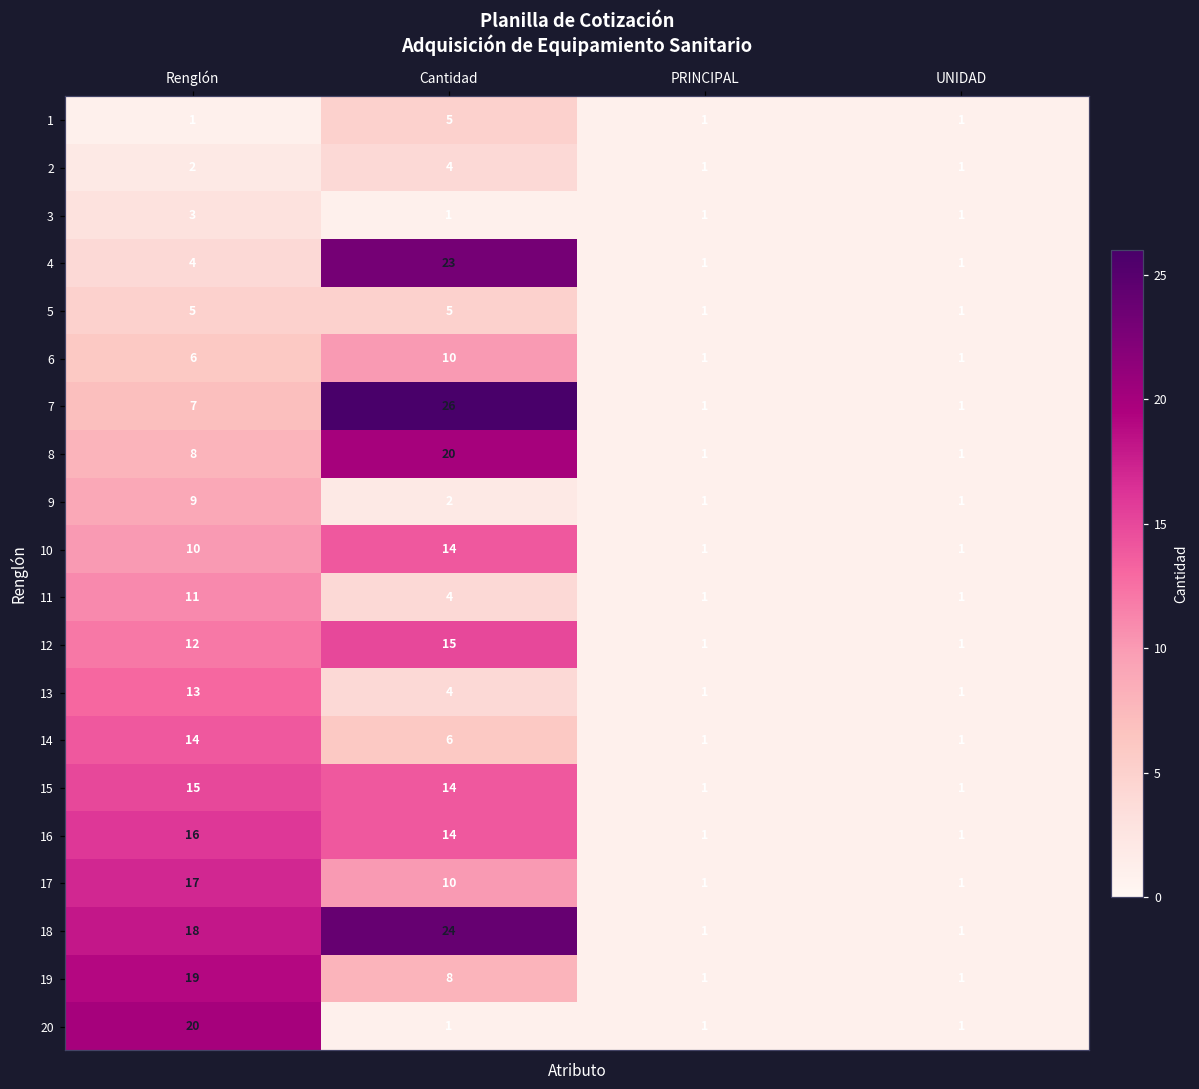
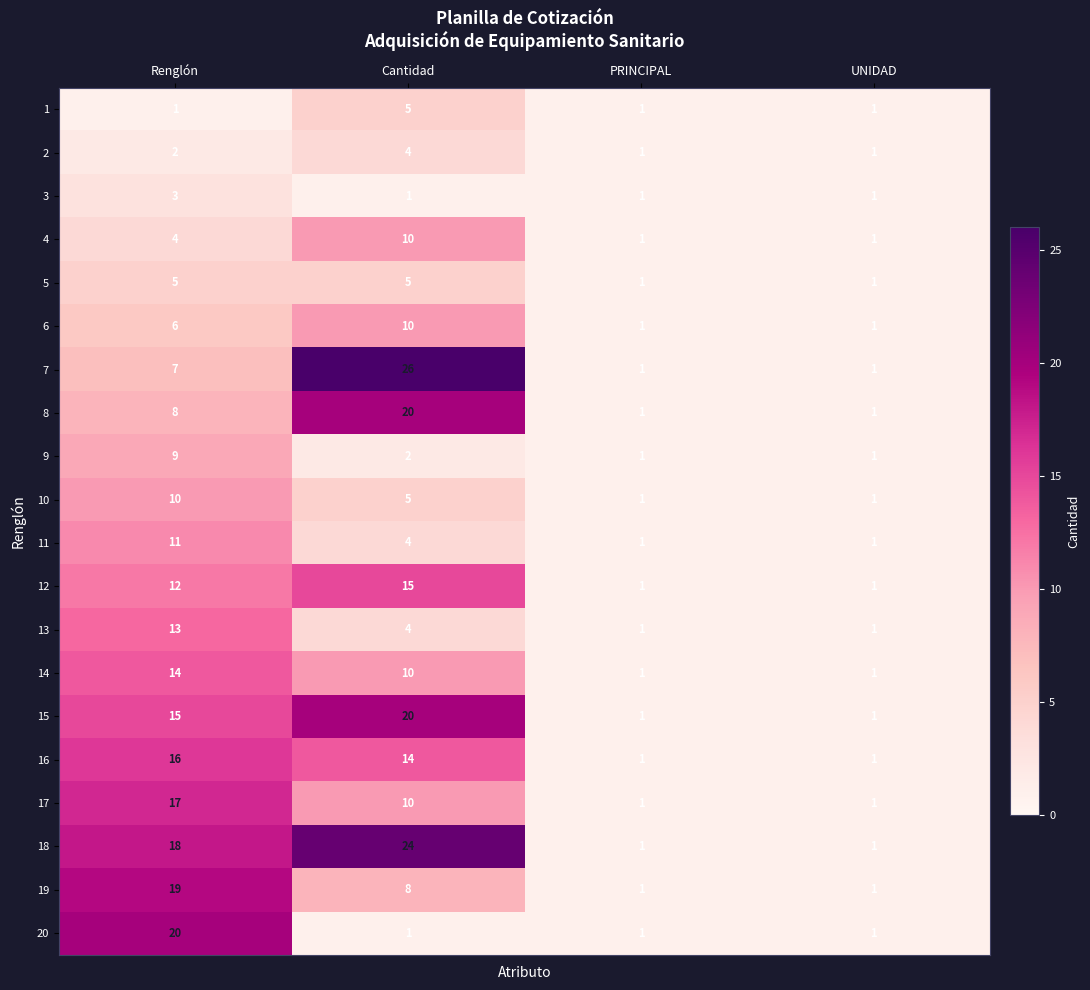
  {
    "1": {
      "Cantidad": 5
    },
    "4": {
-     "Cantidad": 23
+     "Cantidad": 10
    },
    "5": {
      "Renglón": 5,
      "Cantidad": 5
    },
    "6": {
      "Renglón": 6,
      "Cantidad": 10
    },
    "7": {
      "Renglón": 7,
      "Cantidad": 26
    },
    "8": {
      "Renglón": 8,
      "Cantidad": 20
    },
    "9": {
      "Renglón": 9
    },
    "10": {
      "Renglón": 10,
-     "Cantidad": 14
+     "Cantidad": 5
    },
    "11": {
      "Renglón": 11
    },
    "12": {
      "Renglón": 12,
      "Cantidad": 15
    },
    "13": {
      "Renglón": 13
    },
    "14": {
      "Renglón": 14,
-     "Cantidad": 6
+     "Cantidad": 10
    },
    "15": {
      "Renglón": 15,
-     "Cantidad": 14
+     "Cantidad": 20
    },
    "16": {
      "Renglón": 16,
      "Cantidad": 14
    },
    "17": {
      "Renglón": 17,
      "Cantidad": 10
    },
    "18": {
      "Renglón": 18,
      "Cantidad": 24
    },
    "19": {
      "Renglón": 19,
      "Cantidad": 8
    },
    "20": {
      "Renglón": 20
    }
  }
